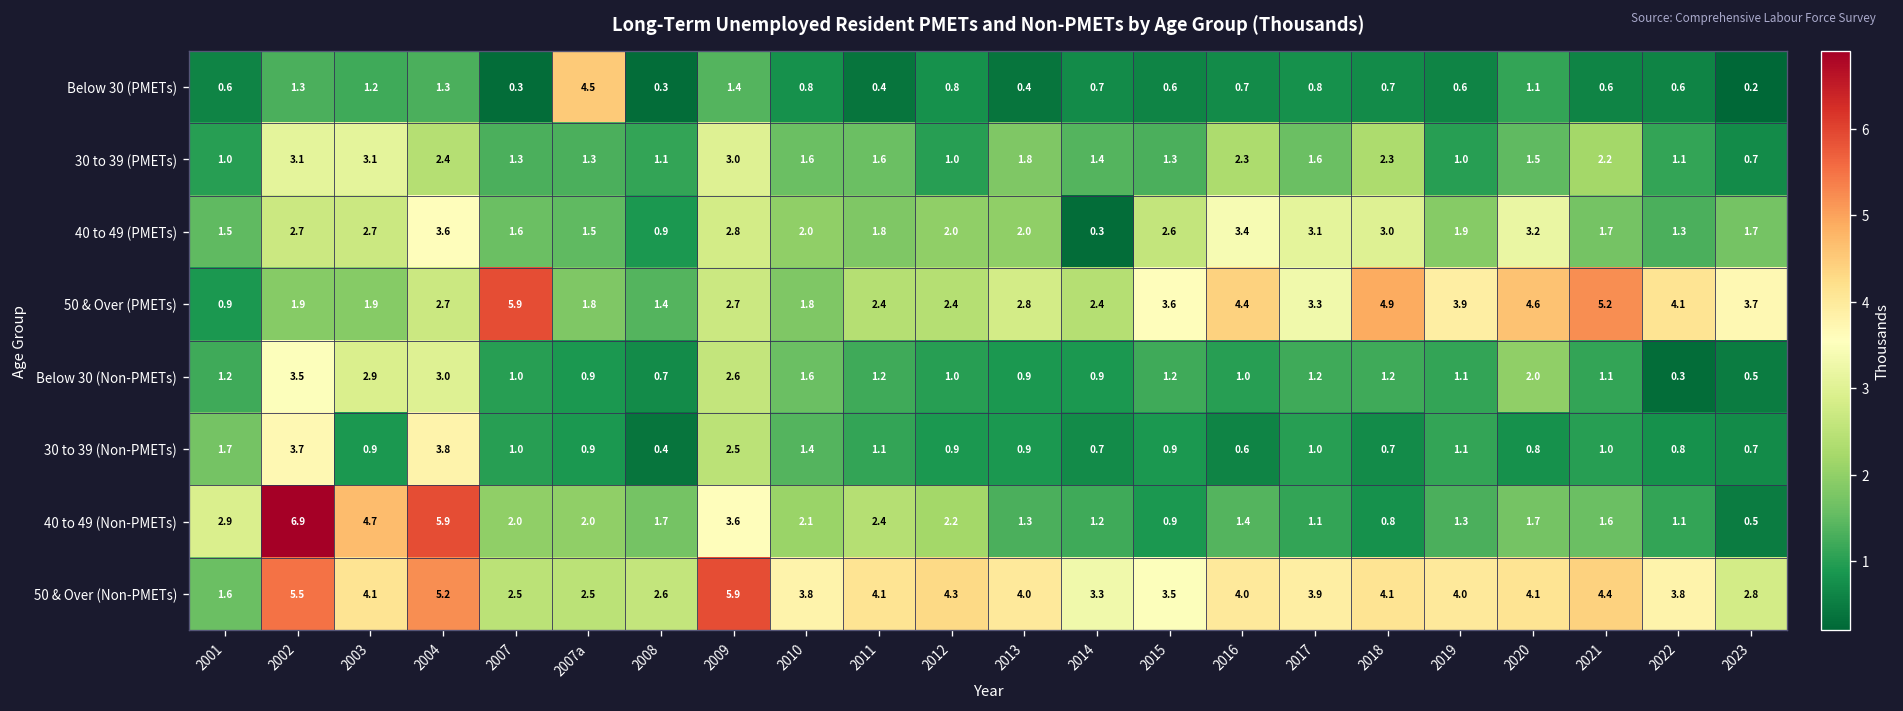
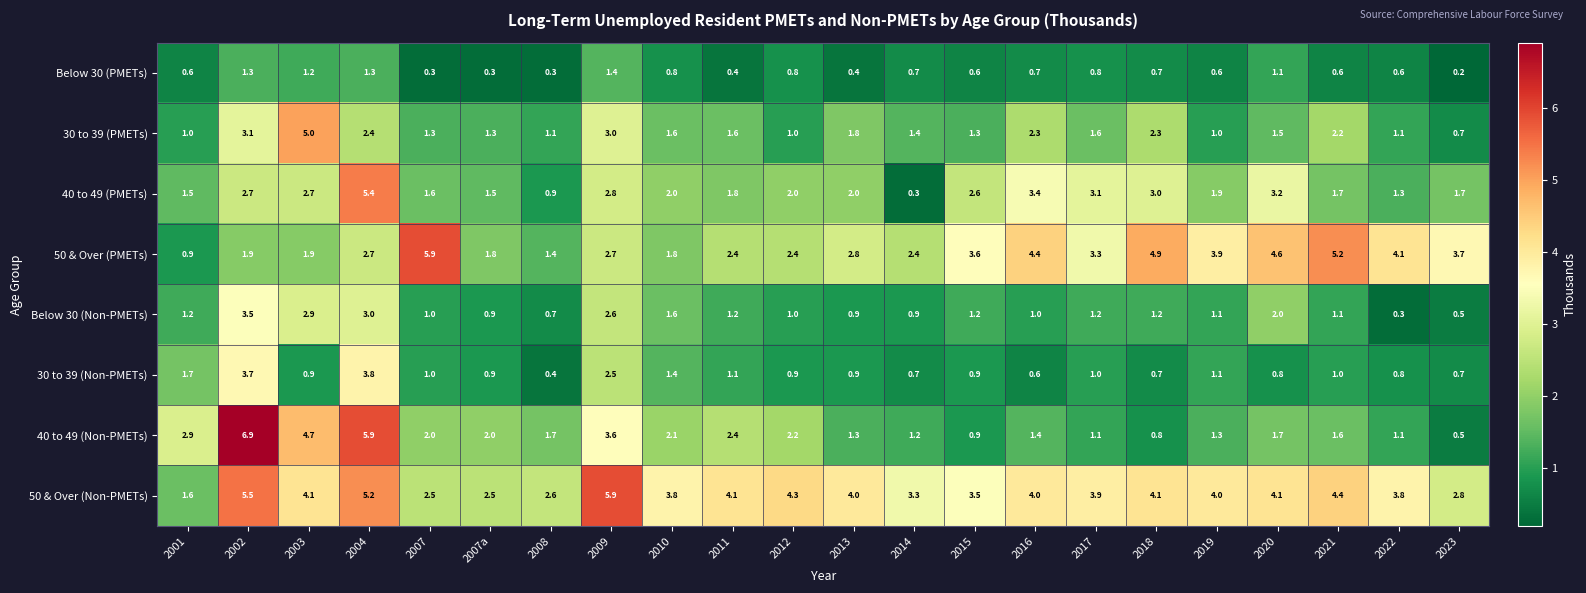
  {
    "Below 30 (PMETs)": {
      "2001": 0.6,
      "2002": 1.3,
      "2003": 1.2,
      "2004": 1.3,
      "2007": 0.3,
-     "2007a": 4.5,
+     "2007a": 0.3,
      "2008": 0.3,
      "2009": 1.4,
      "2010": 0.8,
      "2011": 0.4,
      "2012": 0.8,
      "2013": 0.4,
      "2014": 0.7,
      "2015": 0.6,
      "2016": 0.7,
      "2017": 0.8,
      "2018": 0.7,
      "2019": 0.6,
      "2020": 1.1,
      "2021": 0.6,
      "2022": 0.6,
      "2023": 0.2
    },
    "30 to 39 (PMETs)": {
      "2001": 1.0,
      "2002": 3.1,
-     "2003": 3.1,
+     "2003": 5.0,
      "2004": 2.4,
      "2007": 1.3,
      "2007a": 1.3,
      "2008": 1.1,
      "2009": 3.0,
      "2010": 1.6,
      "2011": 1.6,
      "2012": 1.0,
      "2013": 1.8,
      "2014": 1.4,
      "2015": 1.3,
      "2016": 2.3,
      "2017": 1.6,
      "2018": 2.3,
      "2019": 1.0,
      "2020": 1.5,
      "2021": 2.2,
      "2022": 1.1,
      "2023": 0.7
    },
    "40 to 49 (PMETs)": {
      "2001": 1.5,
      "2002": 2.7,
      "2003": 2.7,
-     "2004": 3.6,
+     "2004": 5.4,
      "2007": 1.6,
      "2007a": 1.5,
      "2008": 0.9,
      "2009": 2.8,
      "2010": 2.0,
      "2011": 1.8,
      "2012": 2.0,
      "2013": 2.0,
      "2014": 0.3,
      "2015": 2.6,
      "2016": 3.4,
      "2017": 3.1,
      "2018": 3.0,
      "2019": 1.9,
      "2020": 3.2,
      "2021": 1.7,
      "2022": 1.3,
      "2023": 1.7
    },
    "50 & Over (PMETs)": {
      "2001": 0.9,
      "2002": 1.9,
      "2003": 1.9,
      "2004": 2.7,
      "2007": 5.9,
      "2007a": 1.8,
      "2008": 1.4,
      "2009": 2.7,
      "2010": 1.8,
      "2011": 2.4,
      "2012": 2.4,
      "2013": 2.8,
      "2014": 2.4,
      "2015": 3.6,
      "2016": 4.4,
      "2017": 3.3,
      "2018": 4.9,
      "2019": 3.9,
      "2020": 4.6,
      "2021": 5.2,
      "2022": 4.1,
      "2023": 3.7
    },
    "Below 30 (Non-PMETs)": {
      "2001": 1.2,
      "2002": 3.5,
      "2003": 2.9,
      "2004": 3.0,
      "2007": 1.0,
      "2007a": 0.9,
      "2008": 0.7,
      "2009": 2.6,
      "2010": 1.6,
      "2011": 1.2,
      "2012": 1.0,
      "2013": 0.9,
      "2014": 0.9,
      "2015": 1.2,
      "2016": 1.0,
      "2017": 1.2,
      "2018": 1.2,
      "2019": 1.1,
      "2020": 2.0,
      "2021": 1.1,
      "2022": 0.3,
      "2023": 0.5
    },
    "30 to 39 (Non-PMETs)": {
      "2001": 1.7,
      "2002": 3.7,
      "2003": 0.9,
      "2004": 3.8,
      "2007": 1.0,
      "2007a": 0.9,
      "2008": 0.4,
      "2009": 2.5,
      "2010": 1.4,
      "2011": 1.1,
      "2012": 0.9,
      "2013": 0.9,
      "2014": 0.7,
      "2015": 0.9,
      "2016": 0.6,
      "2017": 1.0,
      "2018": 0.7,
      "2019": 1.1,
      "2020": 0.8,
      "2021": 1.0,
      "2022": 0.8,
      "2023": 0.7
    },
    "40 to 49 (Non-PMETs)": {
      "2001": 2.9,
      "2002": 6.9,
      "2003": 4.7,
      "2004": 5.9,
      "2007": 2.0,
      "2007a": 2.0,
      "2008": 1.7,
      "2009": 3.6,
      "2010": 2.1,
      "2011": 2.4,
      "2012": 2.2,
      "2013": 1.3,
      "2014": 1.2,
      "2015": 0.9,
      "2016": 1.4,
      "2017": 1.1,
      "2018": 0.8,
      "2019": 1.3,
      "2020": 1.7,
      "2021": 1.6,
      "2022": 1.1,
      "2023": 0.5
    },
    "50 & Over (Non-PMETs)": {
      "2001": 1.6,
      "2002": 5.5,
      "2003": 4.1,
      "2004": 5.2,
      "2007": 2.5,
      "2007a": 2.5,
      "2008": 2.6,
      "2009": 5.9,
      "2010": 3.8,
      "2011": 4.1,
      "2012": 4.3,
      "2013": 4.0,
      "2014": 3.3,
      "2015": 3.5,
      "2016": 4.0,
      "2017": 3.9,
      "2018": 4.1,
      "2019": 4.0,
      "2020": 4.1,
      "2021": 4.4,
      "2022": 3.8,
      "2023": 2.8
    }
  }
